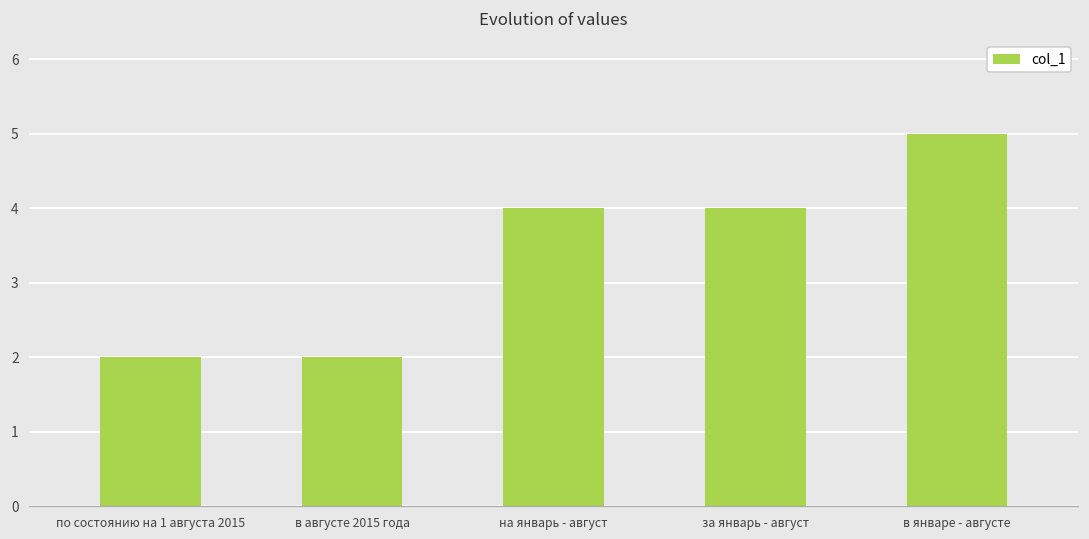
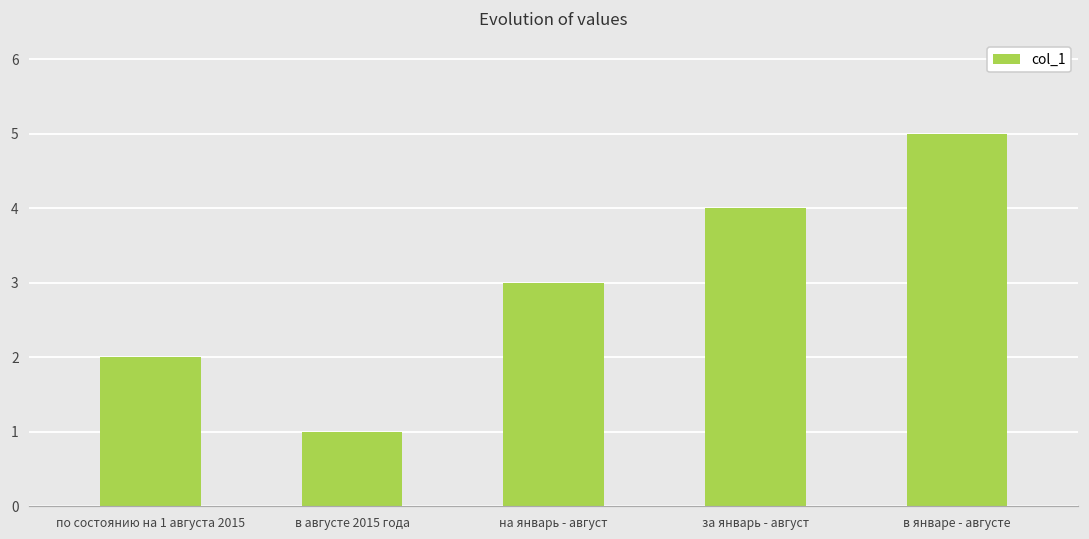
  {
    "по состоянию на 1 августа 2015": 2,
-   "в августe 2015 года": 2,
-   "на январь - август": 4,
+   "в августe 2015 года": 1,
+   "на январь - август": 3,
    "за январь - август": 4,
    "в январе - августe": 5
  }
